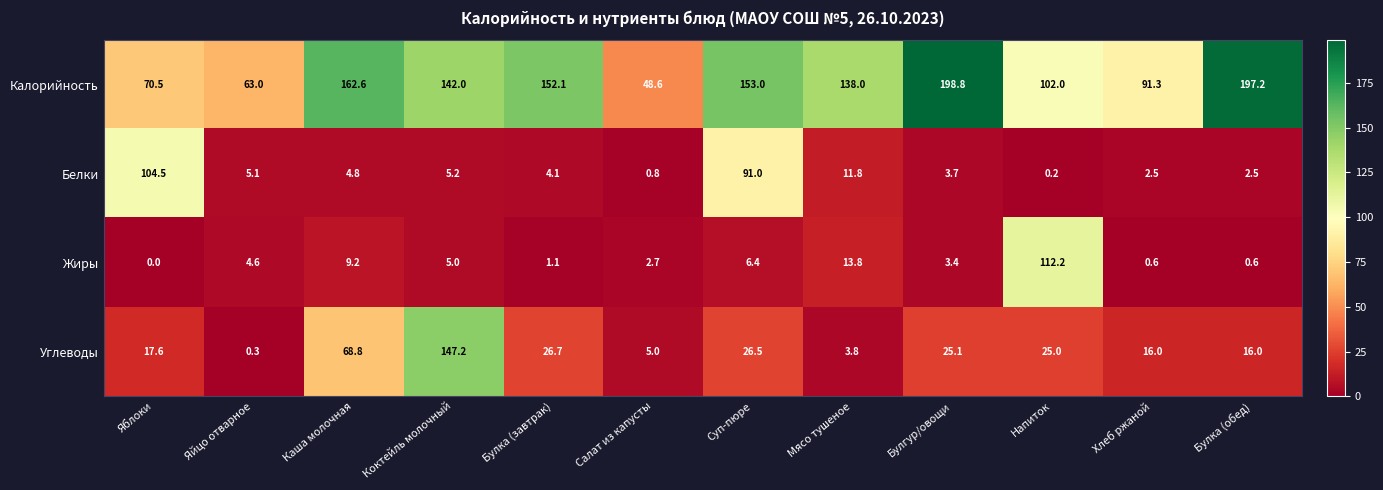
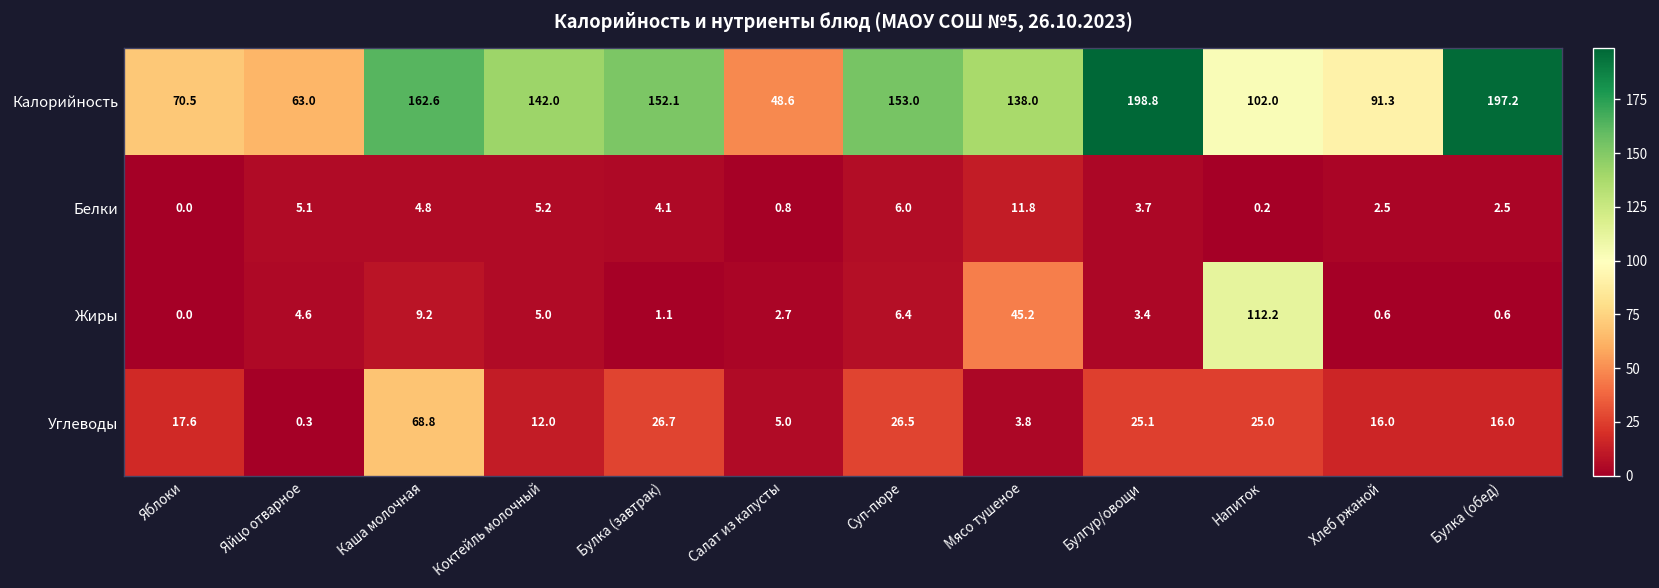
  {
    "Калорийность": {
      "Яблоки": 70.5,
      "Яйцо отварное": 63.0,
      "Каша молочная": 162.6,
      "Коктейль молочный": 142.0,
      "Булка (завтрак)": 152.1,
      "Салат из капусты": 48.6,
      "Суп-пюре": 153.0,
      "Мясо тушеное": 138.0,
      "Булгур/овощи": 198.8,
      "Напиток": 102.0,
      "Хлеб ржаной": 91.3,
      "Булка (обед)": 197.2
    },
    "Белки": {
-     "Яблоки": 104.5,
+     "Яблоки": 0.0,
      "Яйцо отварное": 5.1,
      "Каша молочная": 4.8,
      "Коктейль молочный": 5.2,
      "Булка (завтрак)": 4.1,
      "Салат из капусты": 0.8,
-     "Суп-пюре": 91.0,
+     "Суп-пюре": 6.0,
      "Мясо тушеное": 11.8,
      "Булгур/овощи": 3.7,
      "Напиток": 0.2,
      "Хлеб ржаной": 2.5,
      "Булка (обед)": 2.5
    },
    "Жиры": {
      "Яблоки": 0.0,
      "Яйцо отварное": 4.6,
      "Каша молочная": 9.2,
      "Коктейль молочный": 5.0,
      "Булка (завтрак)": 1.1,
      "Салат из капусты": 2.7,
      "Суп-пюре": 6.4,
-     "Мясо тушеное": 13.8,
+     "Мясо тушеное": 45.2,
      "Булгур/овощи": 3.4,
      "Напиток": 112.2,
      "Хлеб ржаной": 0.6,
      "Булка (обед)": 0.6
    },
    "Углеводы": {
      "Яблоки": 17.6,
      "Яйцо отварное": 0.3,
      "Каша молочная": 68.8,
-     "Коктейль молочный": 147.2,
+     "Коктейль молочный": 12.0,
      "Булка (завтрак)": 26.7,
      "Салат из капусты": 5.0,
      "Суп-пюре": 26.5,
      "Мясо тушеное": 3.8,
      "Булгур/овощи": 25.1,
      "Напиток": 25.0,
      "Хлеб ржаной": 16.0,
      "Булка (обед)": 16.0
    }
  }
